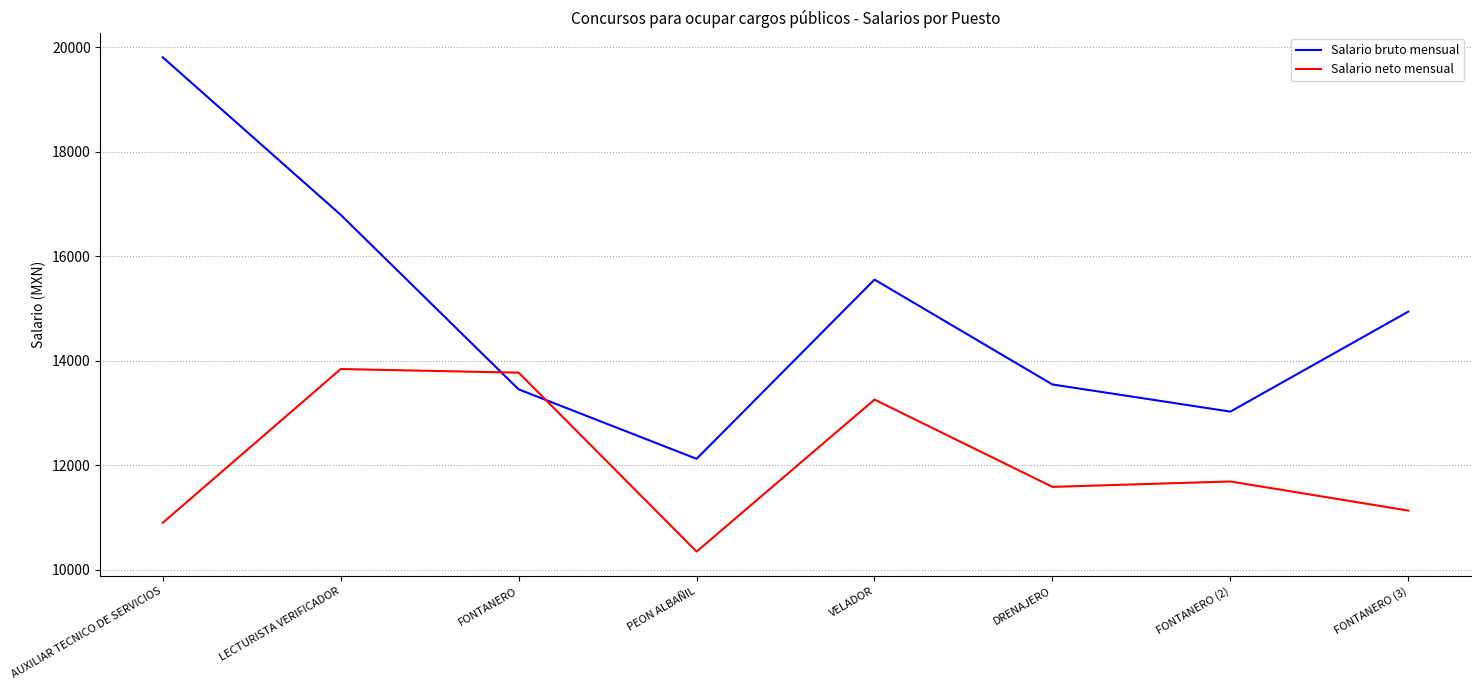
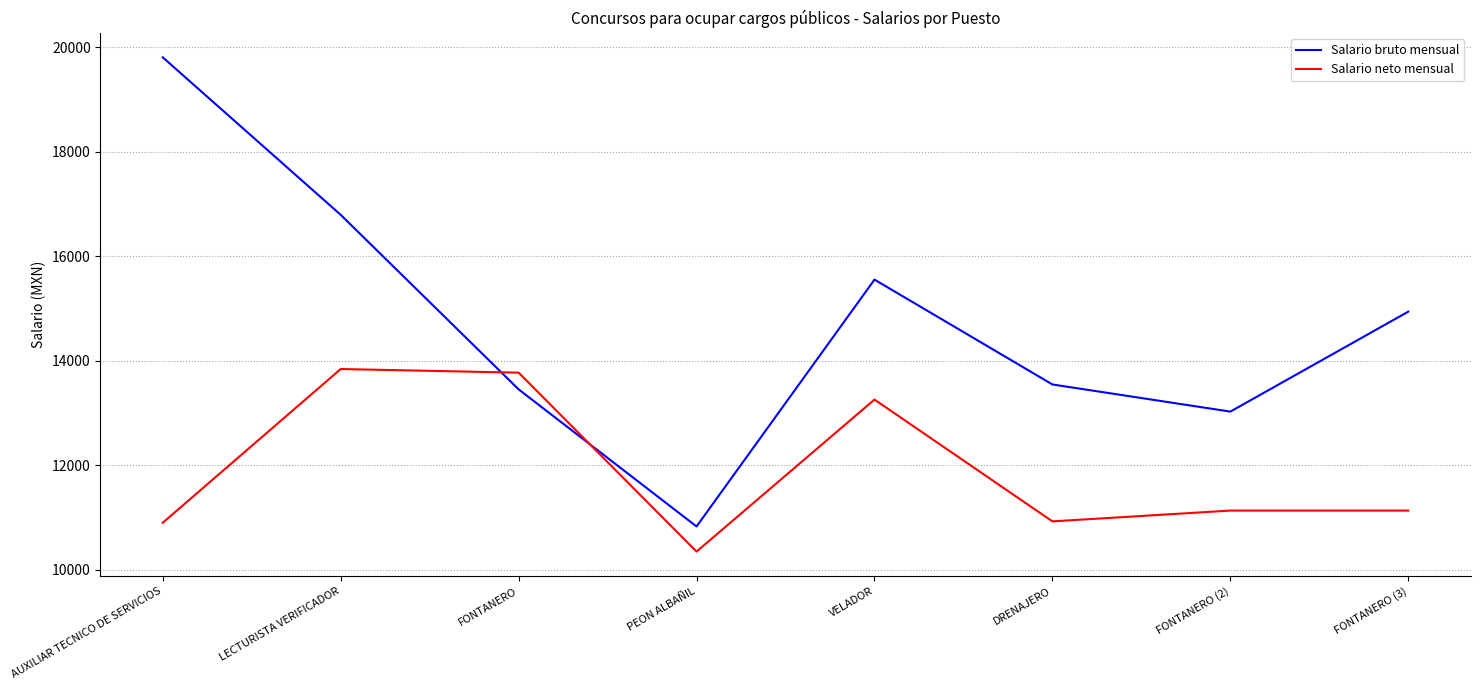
  {
    "Salario bruto mensual": {
      "AUXILIAR TECNICO DE SERVICIOS": 19800,
      "LECTURISTA VERIFICADOR": 16800,
      "FONTANERO": 13500,
-     "PEON ALBAÑIL": 12100,
+     "PEON ALBAÑIL": 10800,
      "VELADOR": 15600,
      "DRENAJERO": 13500,
      "FONTANERO (2)": 13000,
      "FONTANERO (3)": 14900
    },
    "Salario neto mensual": {
      "AUXILIAR TECNICO DE SERVICIOS": 10900,
      "LECTURISTA VERIFICADOR": 13800,
      "FONTANERO": 13800,
      "PEON ALBAÑIL": 10300,
      "VELADOR": 13300,
-     "DRENAJERO": 11600,
-     "FONTANERO (2)": 11700,
+     "DRENAJERO": 10900,
+     "FONTANERO (2)": 11100,
      "FONTANERO (3)": 11100
    }
  }
